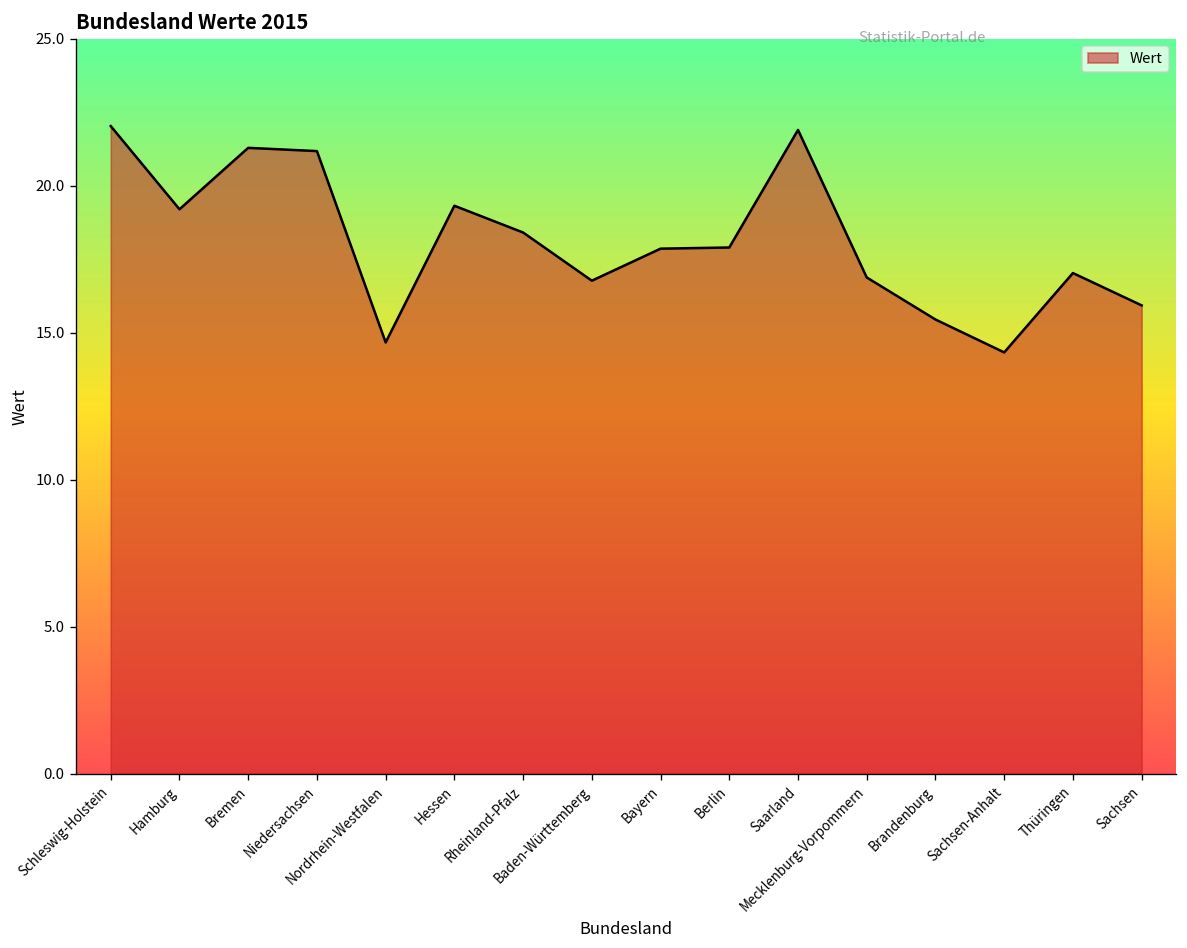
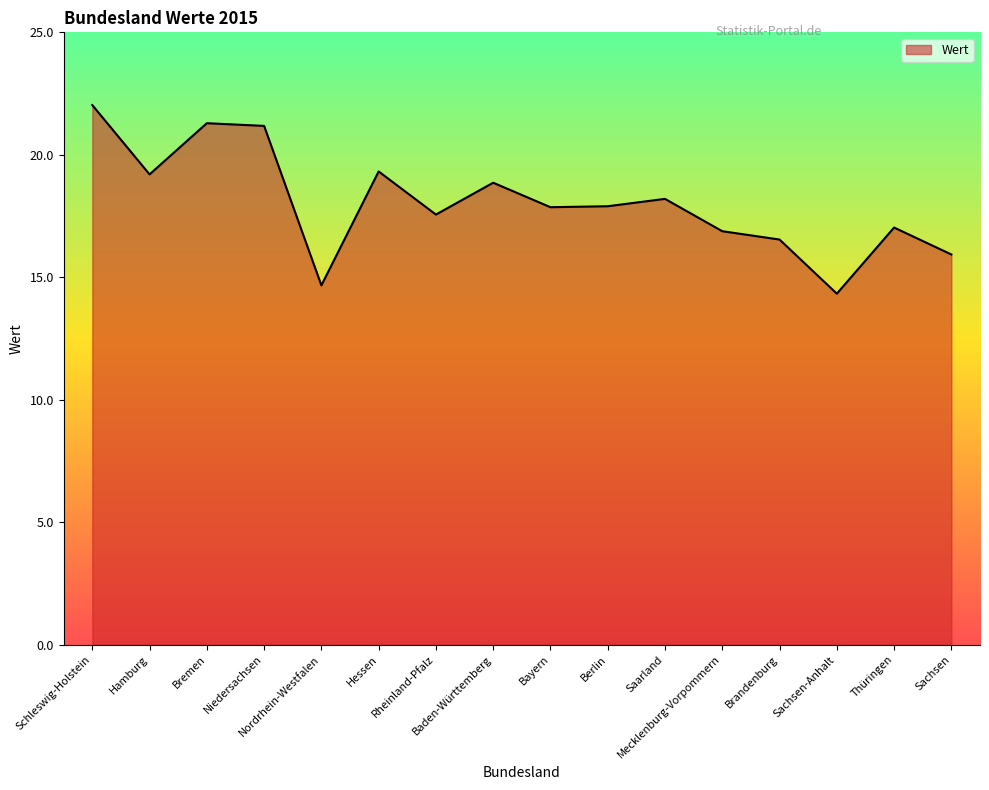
  {
    "Schleswig-Holstein": 22.0,
    "Hamburg": 19.2,
    "Bremen": 21.3,
    "Niedersachsen": 21.2,
    "Nordrhein-Westfalen": 14.7,
    "Hessen": 19.3,
-   "Rheinland-Pfalz": 18.4,
-   "Baden-Württemberg": 16.8,
+   "Rheinland-Pfalz": 17.6,
+   "Baden-Württemberg": 18.9,
    "Bayern": 17.9,
    "Berlin": 17.9,
-   "Saarland": 21.9,
+   "Saarland": 18.2,
    "Mecklenburg-Vorpommern": 16.9,
-   "Brandenburg": 15.5,
+   "Brandenburg": 16.5,
    "Sachsen-Anhalt": 14.3,
    "Thüringen": 17.0,
    "Sachsen": 15.9
  }
